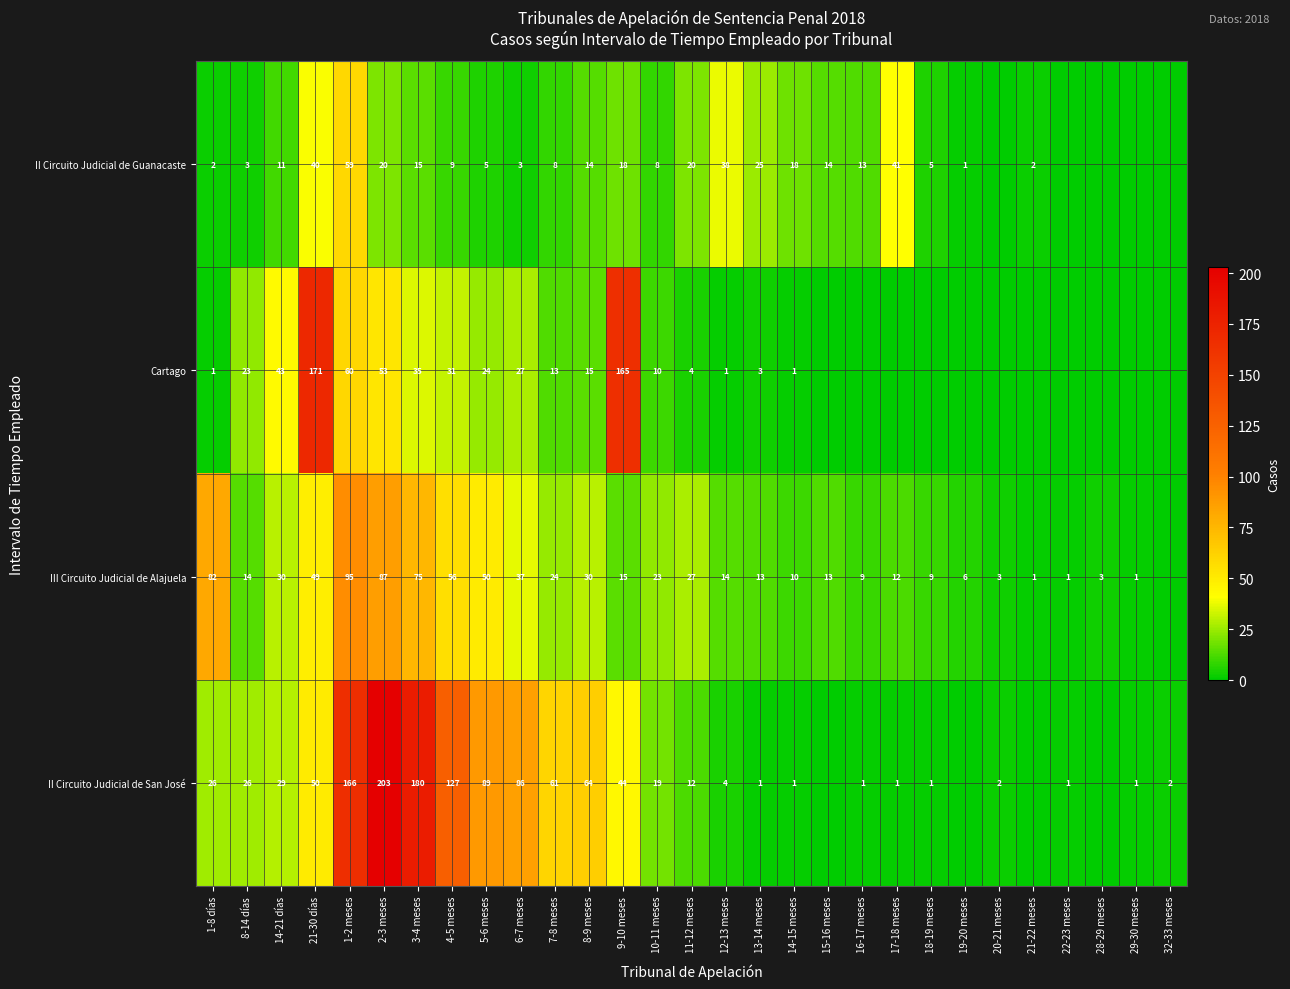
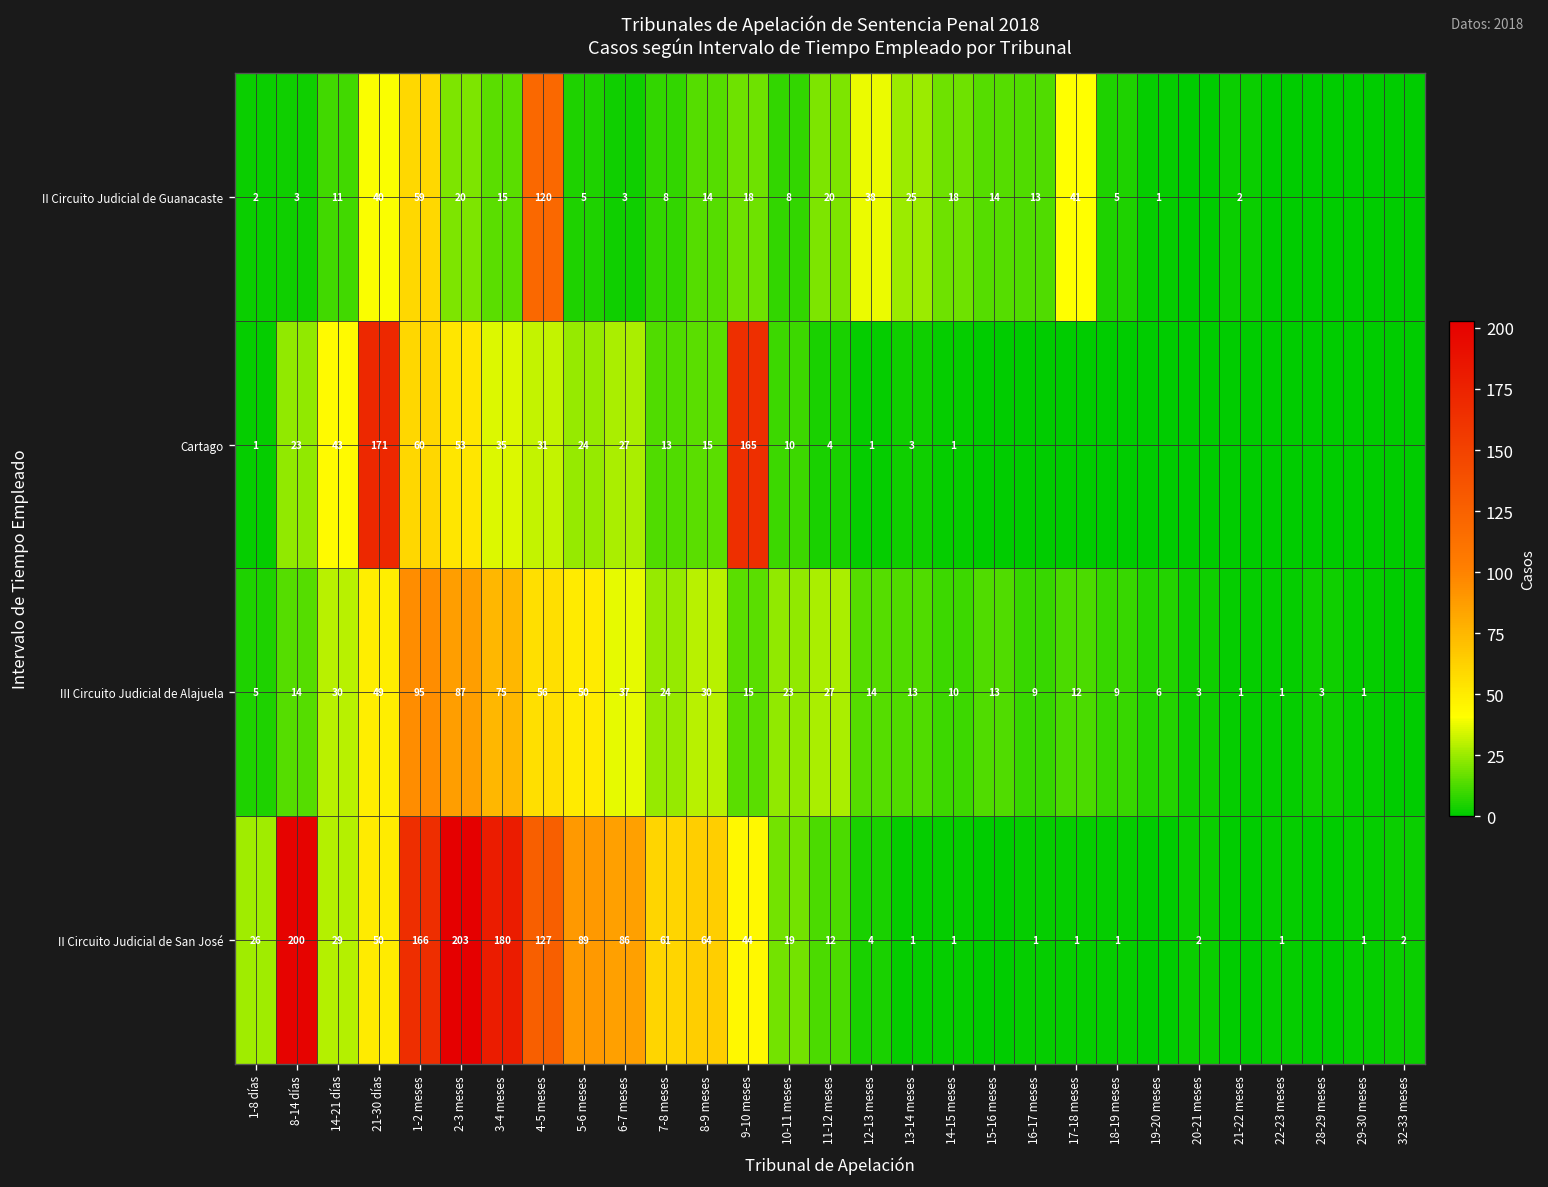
  {
    "II Circuito Judicial de Guanacaste": {
      "1-8 días": 2,
      "8-14 días": 3,
      "14-21 días": 11,
      "21-30 días": 40,
      "1-2 meses": 59,
      "2-3 meses": 20,
      "3-4 meses": 15,
-     "4-5 meses": 9,
+     "4-5 meses": 120,
      "5-6 meses": 5,
      "6-7 meses": 3,
      "7-8 meses": 8,
      "8-9 meses": 14,
      "9-10 meses": 18,
      "10-11 meses": 8,
      "11-12 meses": 20,
      "12-13 meses": 38,
      "13-14 meses": 25,
      "14-15 meses": 18,
      "15-16 meses": 14,
      "16-17 meses": 13,
      "17-18 meses": 41,
      "18-19 meses": 5,
      "19-20 meses": 1,
      "21-22 meses": 2
    },
    "Cartago": {
      "1-8 días": 1,
      "8-14 días": 23,
      "14-21 días": 43,
      "21-30 días": 171,
      "1-2 meses": 60,
      "2-3 meses": 53,
      "3-4 meses": 35,
      "4-5 meses": 31,
      "5-6 meses": 24,
      "6-7 meses": 27,
      "7-8 meses": 13,
      "8-9 meses": 15,
      "9-10 meses": 165,
      "10-11 meses": 10,
      "11-12 meses": 4,
      "12-13 meses": 1,
      "13-14 meses": 3,
      "14-15 meses": 1
    },
    "III Circuito Judicial de Alajuela": {
-     "1-8 días": 82,
+     "1-8 días": 5,
      "8-14 días": 14,
      "14-21 días": 30,
      "21-30 días": 49,
      "1-2 meses": 95,
      "2-3 meses": 87,
      "3-4 meses": 75,
      "4-5 meses": 56,
      "5-6 meses": 50,
      "6-7 meses": 37,
      "7-8 meses": 24,
      "8-9 meses": 30,
      "9-10 meses": 15,
      "10-11 meses": 23,
      "11-12 meses": 27,
      "12-13 meses": 14,
      "13-14 meses": 13,
      "14-15 meses": 10,
      "15-16 meses": 13,
      "16-17 meses": 9,
      "17-18 meses": 12,
      "18-19 meses": 9,
      "19-20 meses": 6,
      "20-21 meses": 3,
      "21-22 meses": 1,
      "22-23 meses": 1,
      "28-29 meses": 3,
      "29-30 meses": 1
    },
    "II Circuito Judicial de San José": {
      "1-8 días": 26,
-     "8-14 días": 26,
+     "8-14 días": 200,
      "14-21 días": 29,
      "21-30 días": 50,
      "1-2 meses": 166,
      "2-3 meses": 203,
      "3-4 meses": 180,
      "4-5 meses": 127,
      "5-6 meses": 89,
      "6-7 meses": 86,
      "7-8 meses": 61,
      "8-9 meses": 64,
      "9-10 meses": 44,
      "10-11 meses": 19,
      "11-12 meses": 12,
      "12-13 meses": 4,
      "13-14 meses": 1,
      "14-15 meses": 1,
      "16-17 meses": 1,
      "17-18 meses": 1,
      "18-19 meses": 1,
      "20-21 meses": 2,
      "22-23 meses": 1,
      "29-30 meses": 1,
      "32-33 meses": 2
    }
  }
